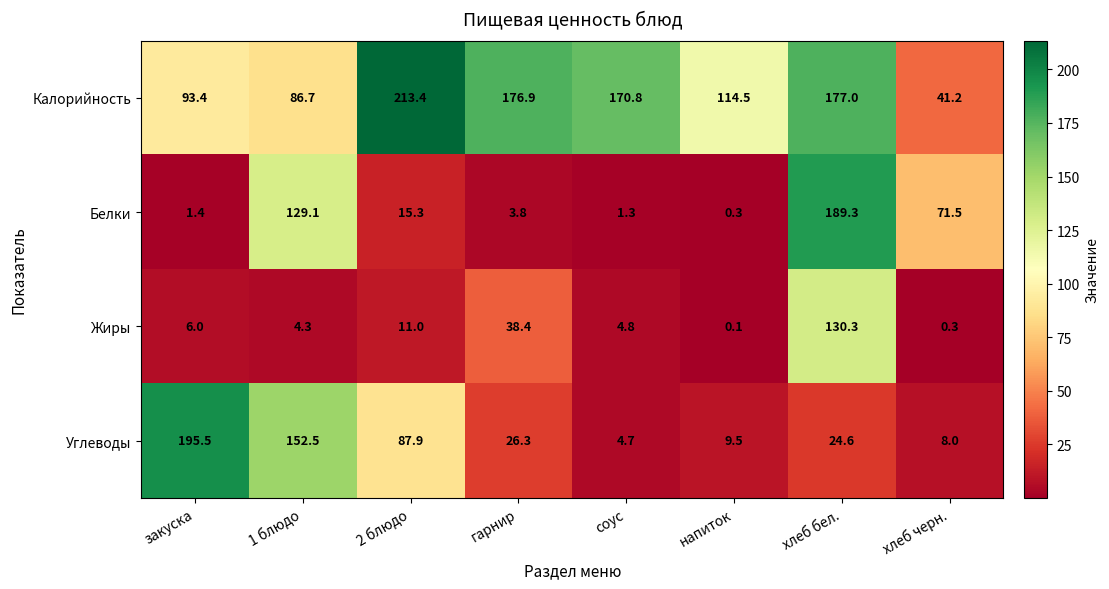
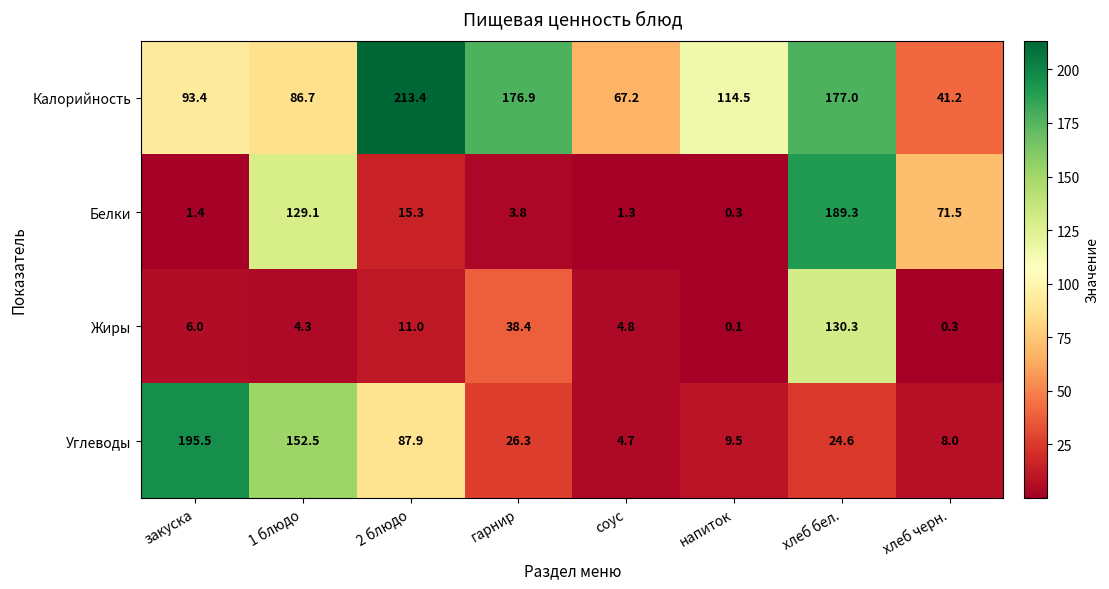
  {
    "Калорийность": {
      "закуска": 93.4,
      "1 блюдо": 86.7,
      "2 блюдо": 213.4,
      "гарнир": 176.9,
-     "соус": 170.8,
+     "соус": 67.2,
      "напиток": 114.5,
      "хлеб бел.": 177.0,
      "хлеб черн.": 41.2
    },
    "Белки": {
      "закуска": 1.4,
      "1 блюдо": 129.1,
      "2 блюдо": 15.3,
      "гарнир": 3.8,
      "соус": 1.3,
      "напиток": 0.3,
      "хлеб бел.": 189.3,
      "хлеб черн.": 71.5
    },
    "Жиры": {
      "закуска": 6.0,
      "1 блюдо": 4.3,
      "2 блюдо": 11.0,
      "гарнир": 38.4,
      "соус": 4.8,
      "напиток": 0.1,
      "хлеб бел.": 130.3,
      "хлеб черн.": 0.3
    },
    "Углеводы": {
      "закуска": 195.5,
      "1 блюдо": 152.5,
      "2 блюдо": 87.9,
      "гарнир": 26.3,
      "соус": 4.7,
      "напиток": 9.5,
      "хлеб бел.": 24.6,
      "хлеб черн.": 8.0
    }
  }
